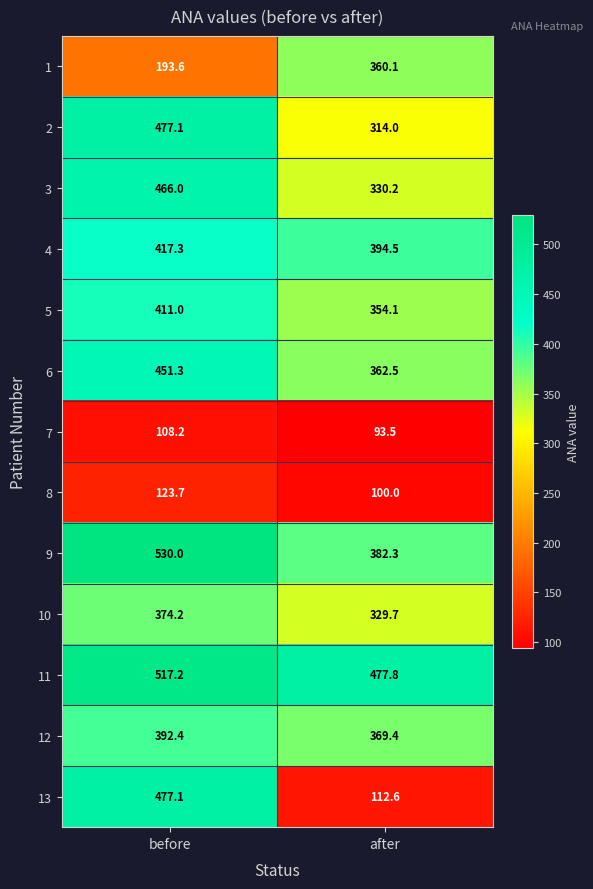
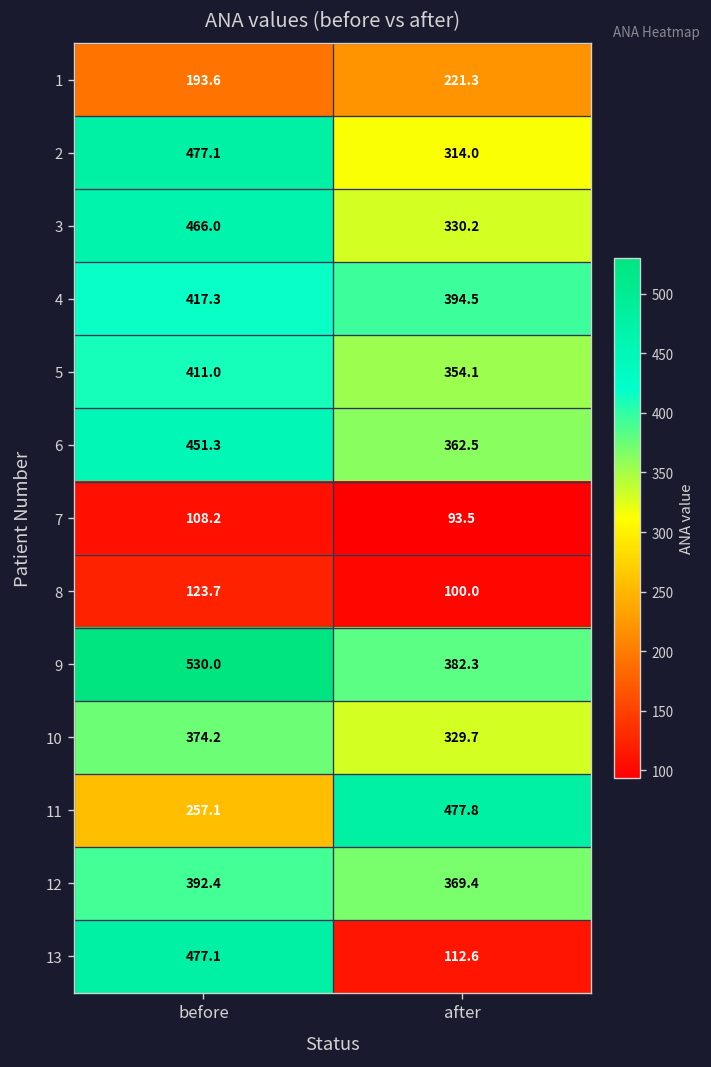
  {
    "1": {
      "before": 193.6,
-     "after": 360.1
+     "after": 221.3
    },
    "2": {
      "before": 477.1,
      "after": 314.0
    },
    "3": {
      "before": 466.0,
      "after": 330.2
    },
    "4": {
      "before": 417.3,
      "after": 394.5
    },
    "5": {
      "before": 411.0,
      "after": 354.1
    },
    "6": {
      "before": 451.3,
      "after": 362.5
    },
    "7": {
      "before": 108.2,
      "after": 93.5
    },
    "8": {
      "before": 123.7,
      "after": 100.0
    },
    "9": {
      "before": 530.0,
      "after": 382.3
    },
    "10": {
      "before": 374.2,
      "after": 329.7
    },
    "11": {
-     "before": 517.2,
+     "before": 257.1,
      "after": 477.8
    },
    "12": {
      "before": 392.4,
      "after": 369.4
    },
    "13": {
      "before": 477.1,
      "after": 112.6
    }
  }
